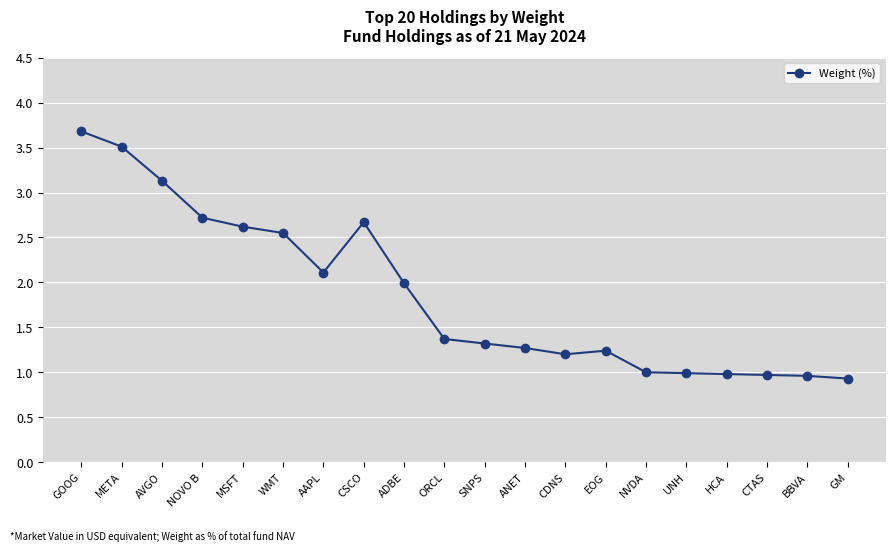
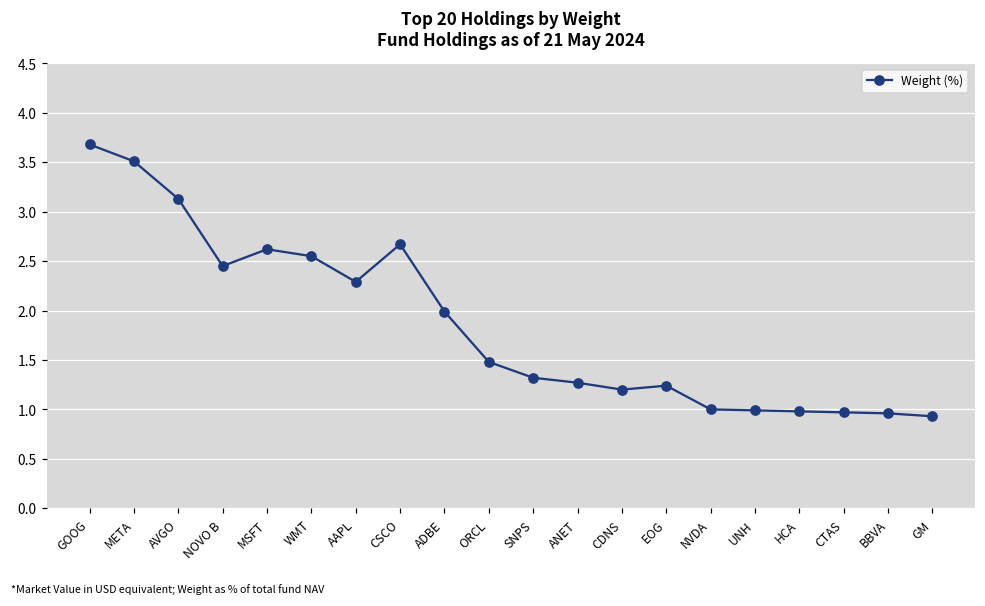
  {
    "GOOG": 3.7,
    "META": 3.5,
    "AVGO": 3.1,
-   "NOVO B": 2.7,
+   "NOVO B": 2.5,
    "MSFT": 2.6,
    "WMT": 2.6,
-   "AAPL": 2.1,
+   "AAPL": 2.3,
    "CSCO": 2.7,
    "ADBE": 2.0,
-   "ORCL": 1.4,
+   "ORCL": 1.5,
    "SNPS": 1.3,
    "ANET": 1.3,
    "CDNS": 1.2,
    "EOG": 1.2,
    "NVDA": 1.0,
    "UNH": 1.0,
    "HCA": 1.0,
    "CTAS": 1.0,
    "BBVA": 1.0,
    "GM": 0.9
  }
